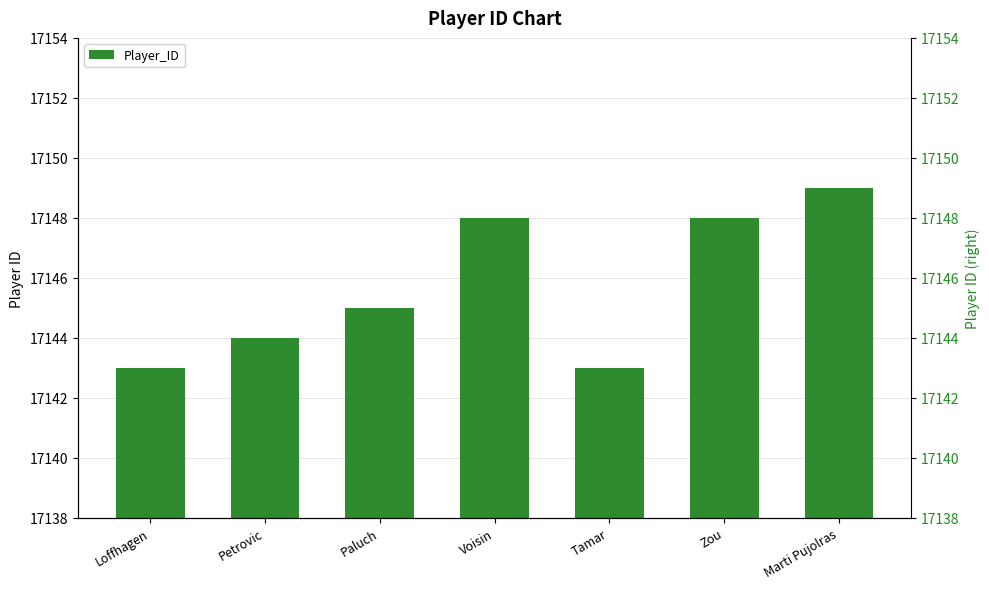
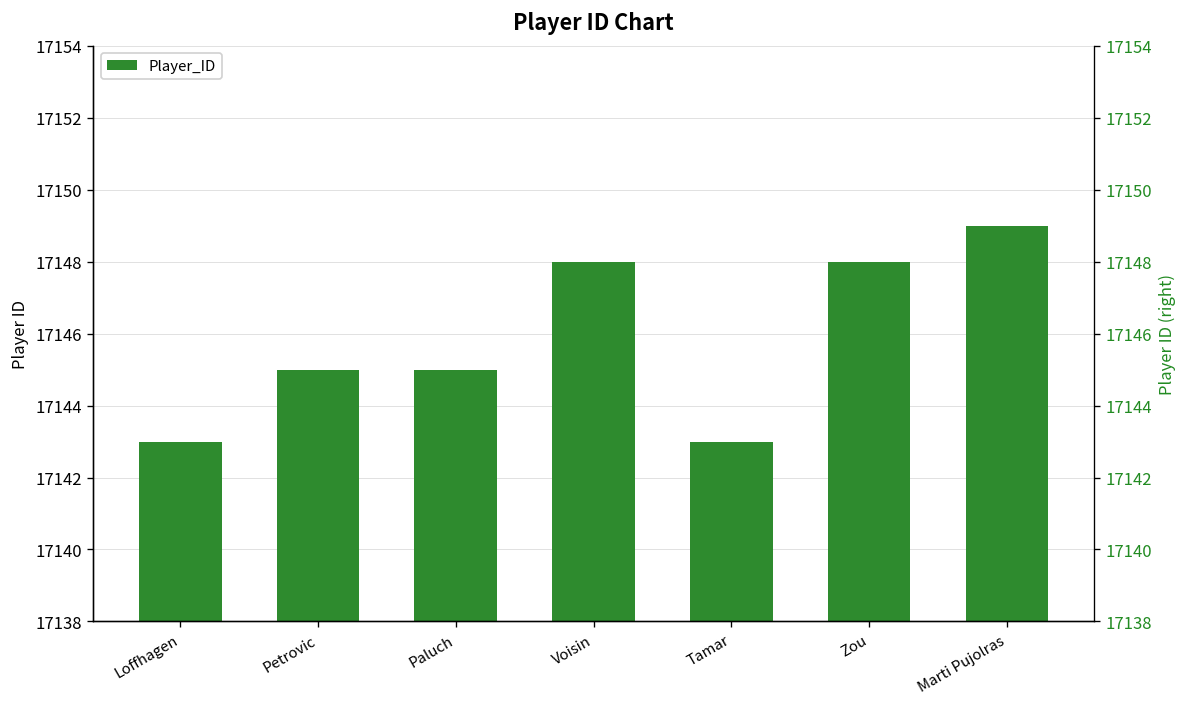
  {
    "Loffhagen": 17143,
-   "Petrovic": 17144,
+   "Petrovic": 17145,
    "Paluch": 17145,
    "Voisin": 17148,
    "Tamar": 17143,
    "Zou": 17148,
    "Marti Pujolras": 17149
  }
